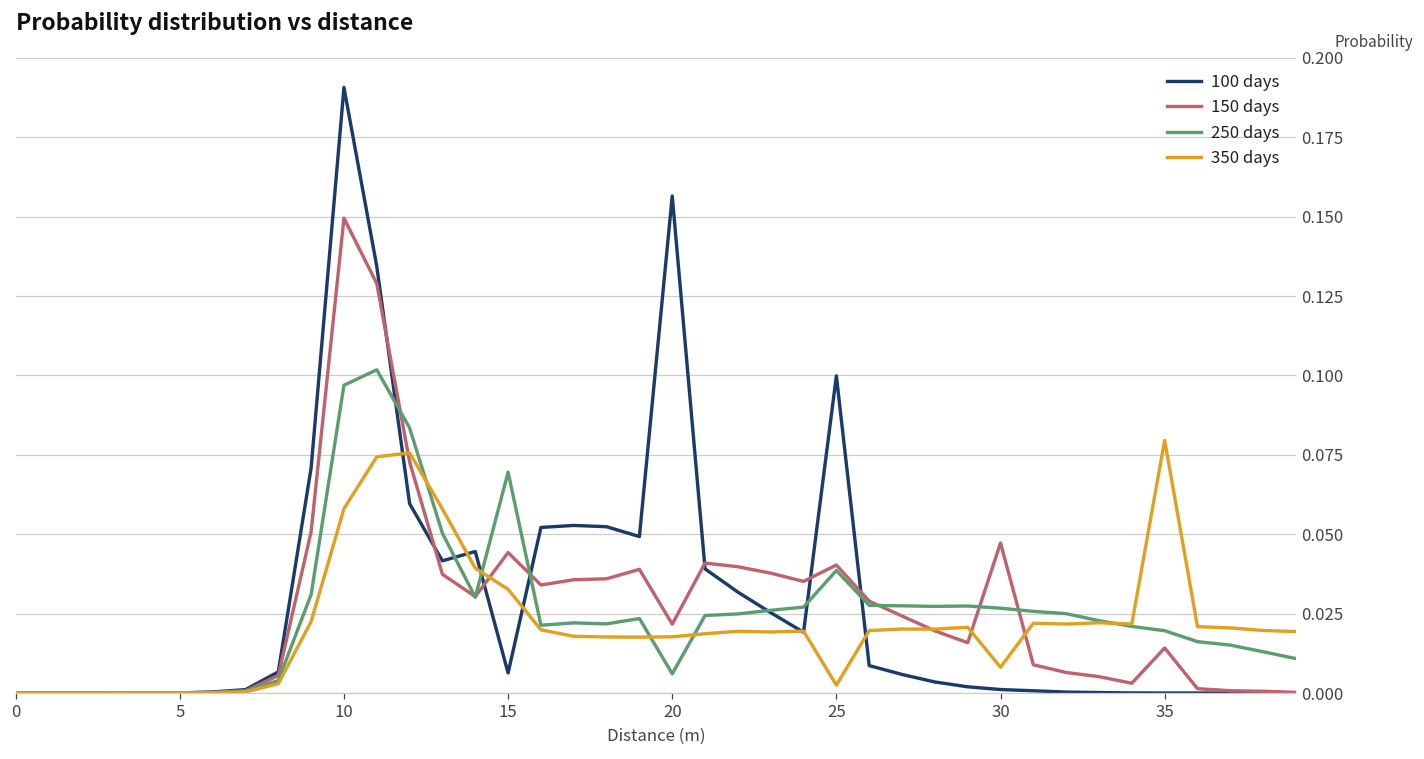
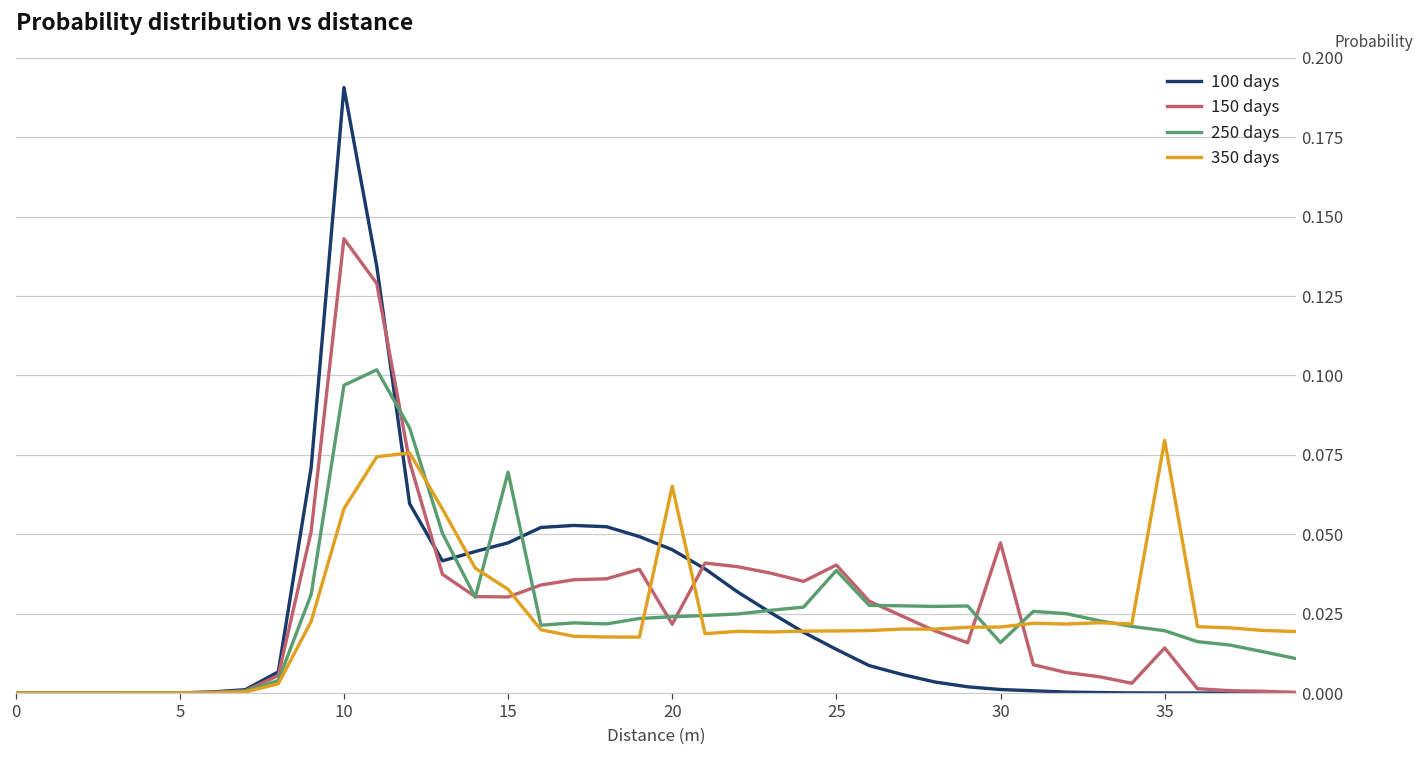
  {
    "100 days": {
      "10": 0.191,
-     "15": 0.006,
-     "20": 0.157,
-     "25": 0.100,
+     "15": 0.047,
+     "20": 0.045,
+     "25": 0.014,
      "30": 0.001,
      "35": 0.000
    },
    "150 days": {
-     "10": 0.150,
-     "15": 0.044,
+     "10": 0.143,
+     "15": 0.030,
      "20": 0.022,
      "25": 0.040,
      "30": 0.047,
      "35": 0.014
    },
    "250 days": {
      "10": 0.097,
      "15": 0.070,
-     "20": 0.006,
+     "20": 0.024,
      "25": 0.039,
-     "30": 0.027,
+     "30": 0.016,
      "35": 0.020
    },
    "350 days": {
      "10": 0.058,
      "15": 0.033,
-     "20": 0.018,
-     "25": 0.002,
-     "30": 0.008,
+     "20": 0.065,
+     "25": 0.020,
+     "30": 0.021,
      "35": 0.080
    }
  }
